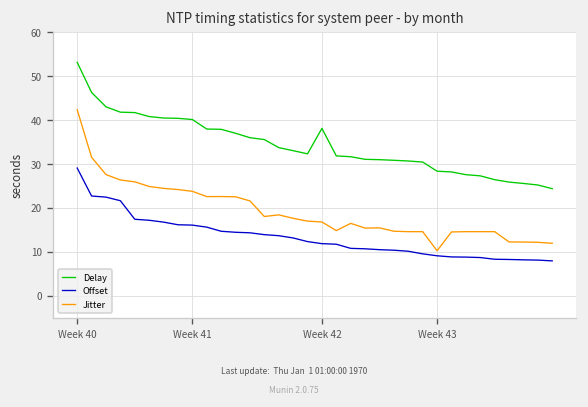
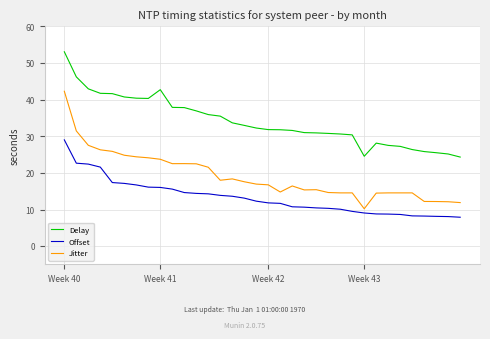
  {
    "Delay": {
      "Week 40": 53,
-     "Week 41": 40,
-     "Week 42": 38,
-     "Week 43": 28
+     "Week 41": 43,
+     "Week 42": 32,
+     "Week 43": 25
    },
    "Offset": {
      "Week 40": 29,
      "Week 41": 16,
      "Week 42": 12,
      "Week 43": 9
    },
    "Jitter": {
      "Week 40": 42,
      "Week 41": 24,
      "Week 42": 17,
      "Week 43": 10
    }
  }
